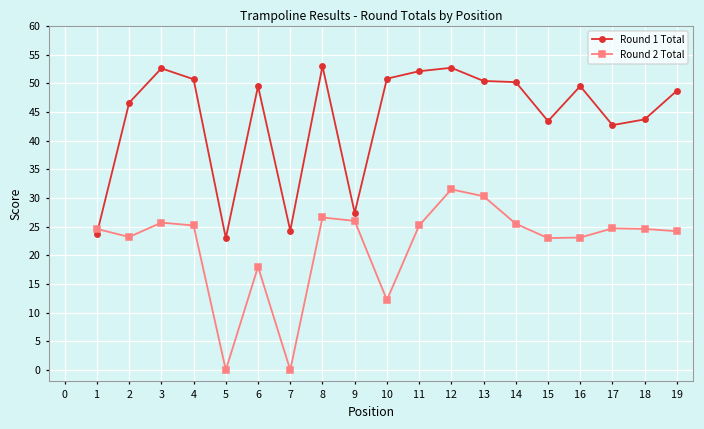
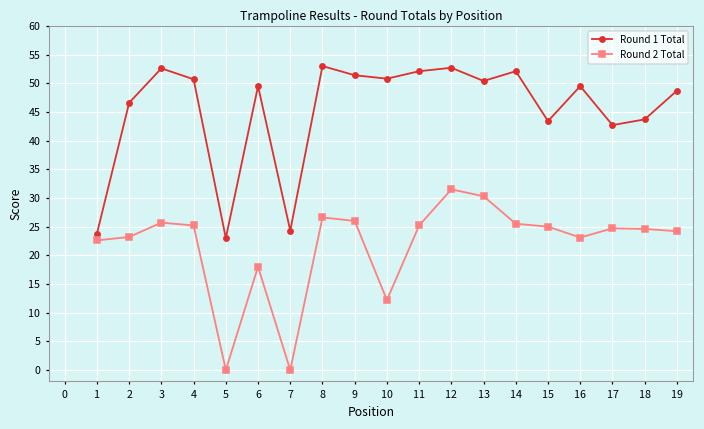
  {
    "Round 1 Total": {
      "1": 24,
      "2": 47,
      "3": 53,
      "4": 51,
      "5": 23,
      "6": 50,
      "7": 24,
      "8": 53,
-     "9": 27,
+     "9": 51,
      "10": 51,
      "11": 52,
      "12": 53,
      "13": 50,
-     "14": 50,
+     "14": 52,
      "15": 43,
      "16": 50,
      "17": 43,
      "18": 44,
      "19": 49
    },
    "Round 2 Total": {
-     "1": 25,
+     "1": 23,
      "2": 23,
      "3": 26,
      "4": 25,
      "5": 0,
      "6": 18,
      "7": 0,
      "8": 27,
      "9": 26,
      "10": 12,
      "11": 25,
      "12": 32,
      "13": 30,
      "14": 26,
-     "15": 23,
+     "15": 25,
      "16": 23,
      "17": 25,
      "18": 25,
      "19": 24
    }
  }
